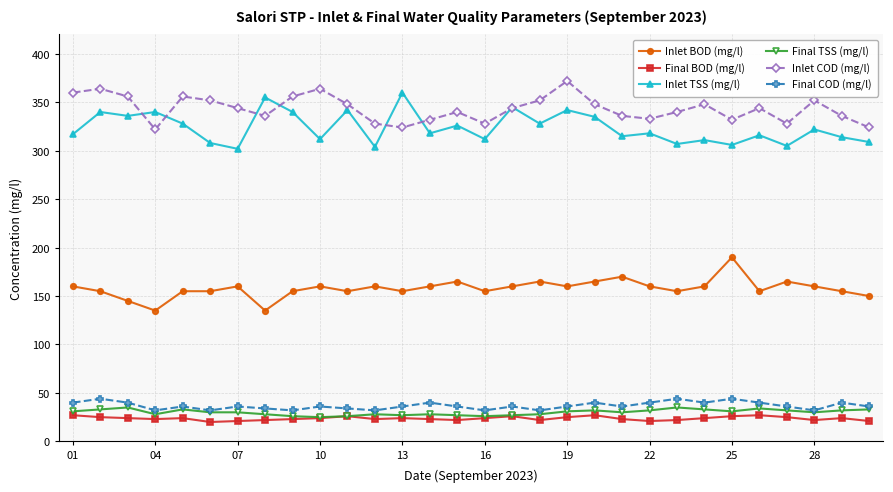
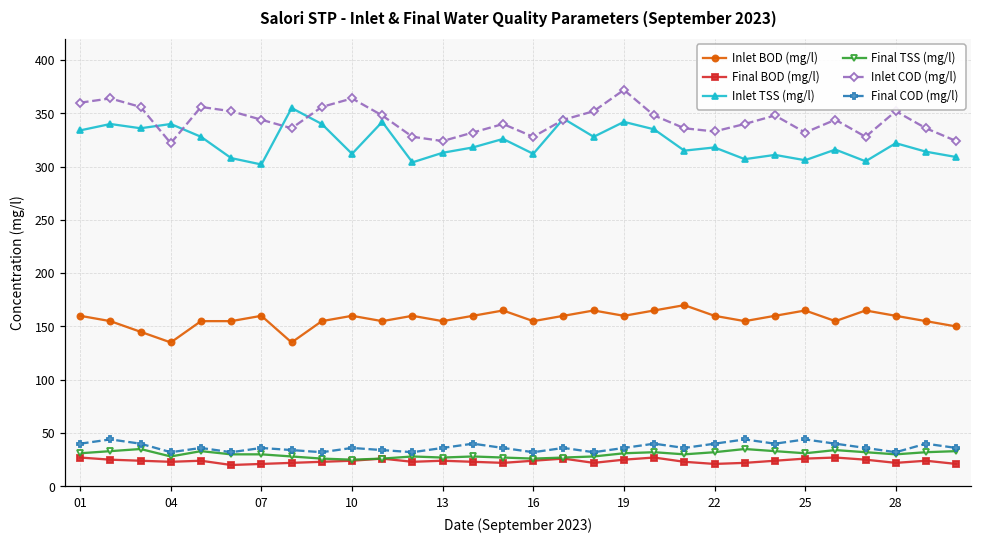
  {
    "Inlet BOD (mg/l)": {
      "01": 160,
      "04": 140,
      "07": 160,
      "10": 160,
      "13": 160,
      "16": 160,
      "19": 160,
      "22": 160,
-     "25": 190,
+     "25": 170,
      "28": 160
    },
    "Final BOD (mg/l)": {
      "01": 30,
      "04": 20,
      "07": 20,
      "13": 20,
      "19": 30,
      "22": 20,
      "25": 30,
      "28": 20
    },
    "Inlet TSS (mg/l)": {
-     "01": 320,
+     "01": 330,
      "04": 340,
      "07": 300,
      "10": 310,
-     "13": 360,
+     "13": 310,
      "16": 310,
      "19": 340,
      "22": 320,
      "25": 310,
      "28": 320
    },
    "Final TSS (mg/l)": {
      "01": 30,
      "04": 30,
      "07": 30,
      "13": 30,
      "19": 30,
      "22": 30,
      "25": 30
    },
    "Inlet COD (mg/l)": {
      "01": 360,
      "04": 320,
      "07": 340,
      "10": 360,
      "13": 320,
      "16": 330,
      "19": 370,
      "22": 330,
      "25": 330,
      "28": 350
    },
    "Final COD (mg/l)": {
      "01": 40,
      "04": 30,
      "07": 40,
      "10": 40,
      "13": 40,
      "16": 30,
      "19": 40,
      "22": 40,
      "25": 40
    }
  }
